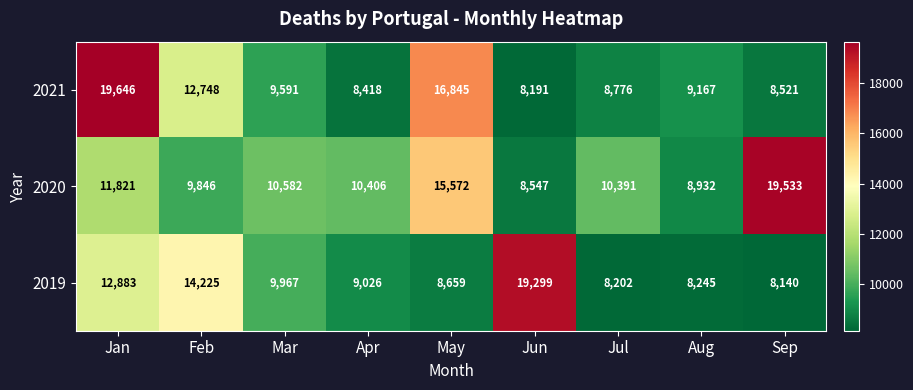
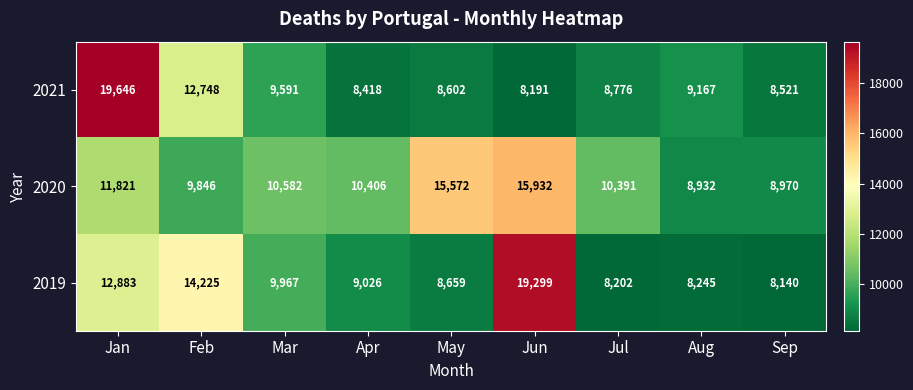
  {
    "2021": {
      "Jan": "19,646",
      "Feb": "12,748",
      "Mar": "9,591",
      "Apr": "8,418",
-     "May": "16,845",
+     "May": "8,602",
      "Jun": "8,191",
      "Jul": "8,776",
      "Aug": "9,167",
      "Sep": "8,521"
    },
    "2020": {
      "Jan": "11,821",
      "Feb": "9,846",
      "Mar": "10,582",
      "Apr": "10,406",
      "May": "15,572",
-     "Jun": "8,547",
+     "Jun": "15,932",
      "Jul": "10,391",
      "Aug": "8,932",
-     "Sep": "19,533"
+     "Sep": "8,970"
    },
    "2019": {
      "Jan": "12,883",
      "Feb": "14,225",
      "Mar": "9,967",
      "Apr": "9,026",
      "May": "8,659",
      "Jun": "19,299",
      "Jul": "8,202",
      "Aug": "8,245",
      "Sep": "8,140"
    }
  }
